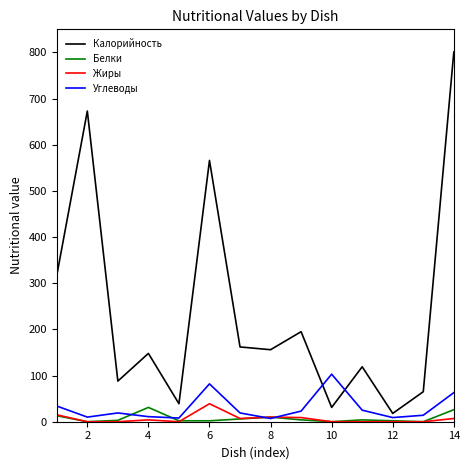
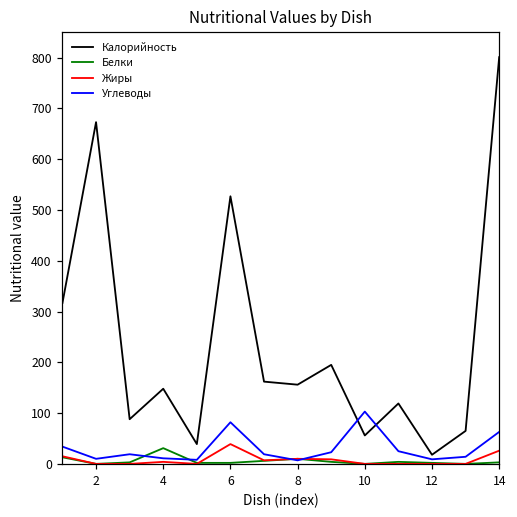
  {
    "Калорийность": {
      "2": 670,
      "4": 150,
-     "6": 570,
+     "6": 530,
      "8": 160,
-     "10": 30,
+     "10": 60,
      "12": 20,
      "14": 800
    },
    "Белки": {
      "4": 30,
      "6": 0,
-     "14": 30
+     "14": 0
    },
    "Жиры": {
      "4": 0,
      "6": 40,
-     "14": 10
+     "14": 30
    },
    "Углеводы": {
      "2": 10,
      "4": 10,
      "6": 80,
      "10": 100,
      "12": 10,
      "14": 60
    }
  }
